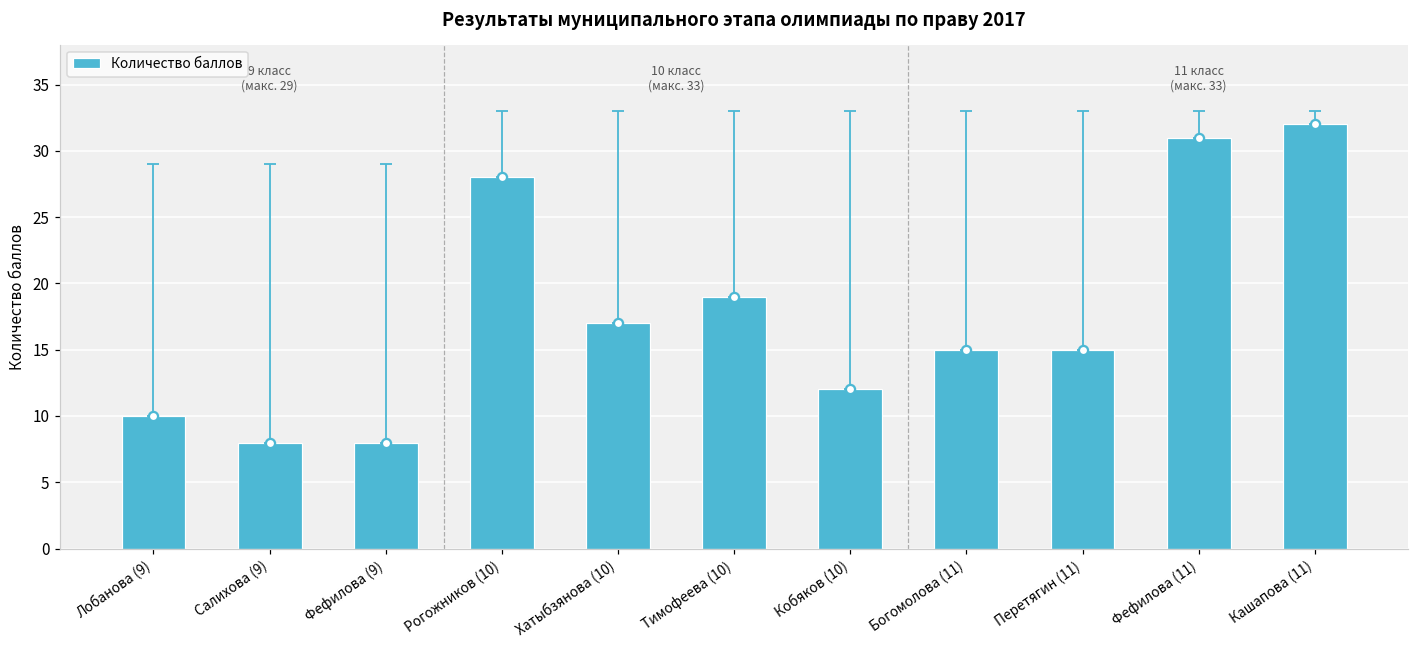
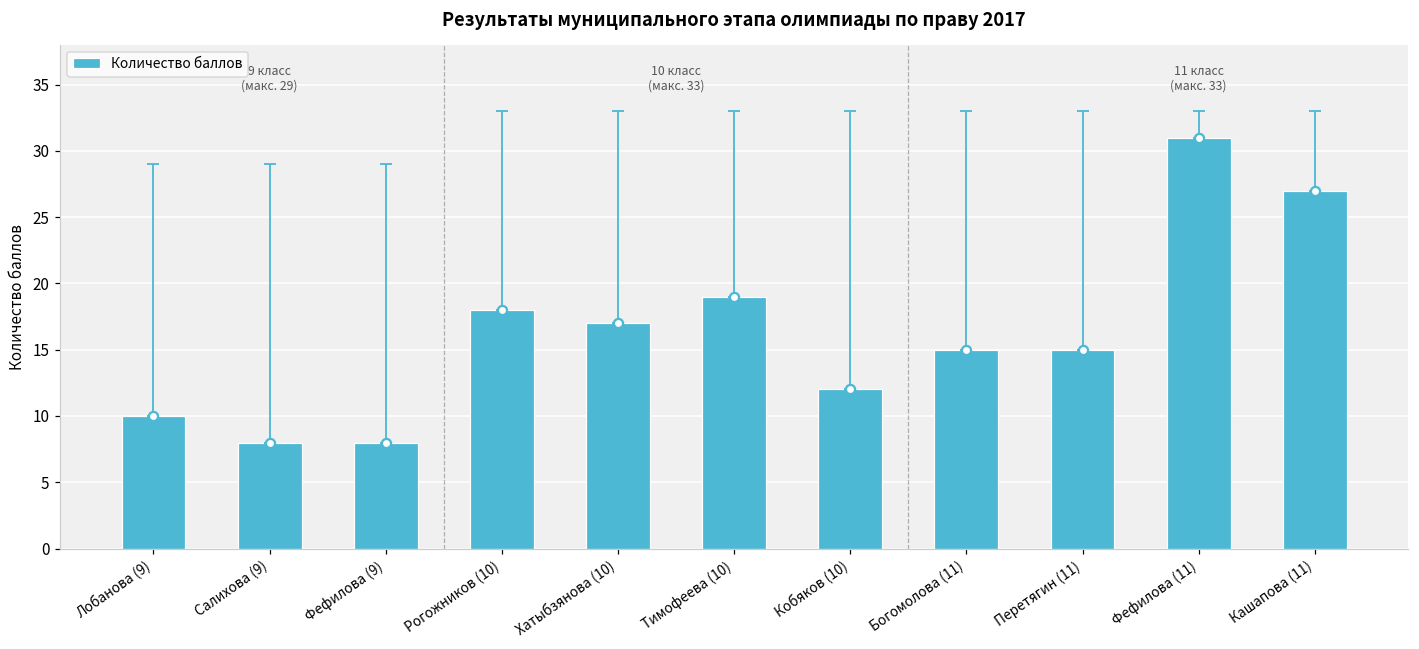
  {
    "Количество баллов": {
      "Лобанова (9)": 10,
      "Салихова (9)": 8,
      "Фефилова (9)": 8,
-     "Рогожников (10)": 28,
+     "Рогожников (10)": 18,
      "Хатыбзянова (10)": 17,
      "Тимофеева (10)": 19,
      "Кобяков (10)": 12,
      "Богомолова (11)": 15,
      "Перетягин (11)": 15,
      "Фефилова (11)": 31,
-     "Кашапова (11)": 32
+     "Кашапова (11)": 27
    }
  }
